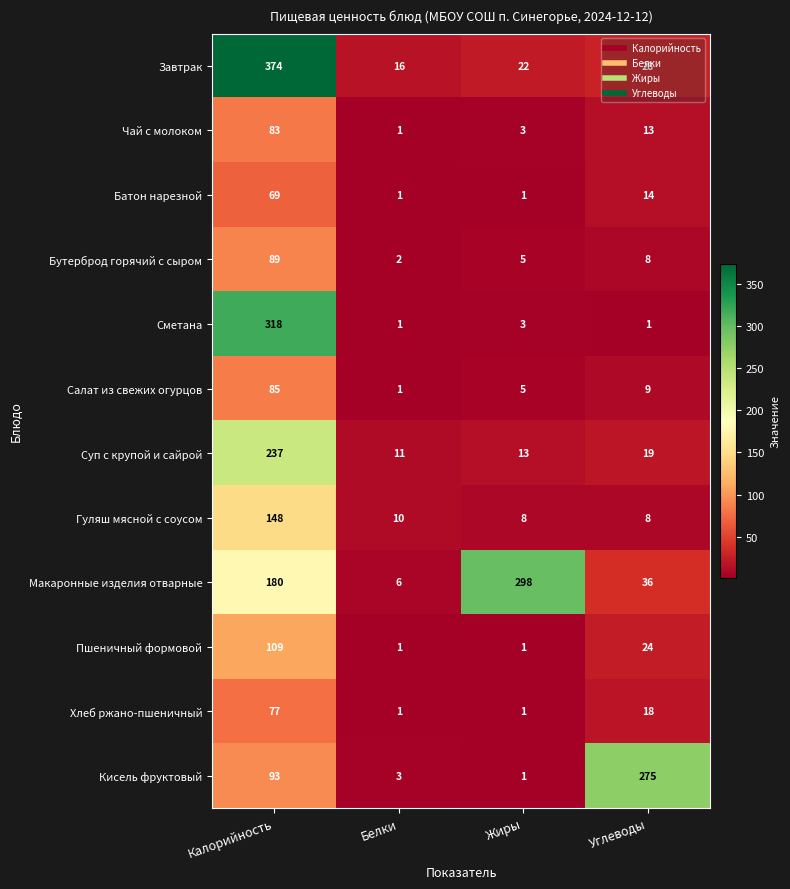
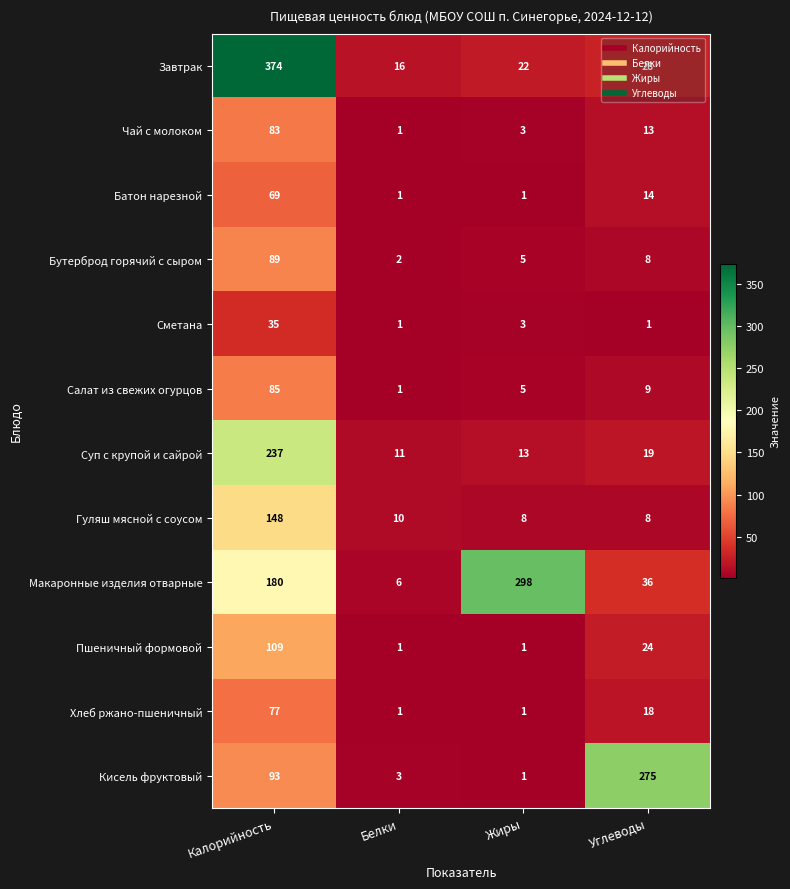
  {
    "Завтрак": {
      "Калорийность": 374,
      "Белки": 16,
      "Жиры": 22
    },
    "Чай с молоком": {
      "Калорийность": 83,
      "Белки": 1,
      "Жиры": 3,
      "Углеводы": 13
    },
    "Батон нарезной": {
      "Калорийность": 69,
      "Белки": 1,
      "Жиры": 1,
      "Углеводы": 14
    },
    "Бутерброд горячий с сыром": {
      "Калорийность": 89,
      "Белки": 2,
      "Жиры": 5,
      "Углеводы": 8
    },
    "Сметана": {
-     "Калорийность": 318,
+     "Калорийность": 35,
      "Белки": 1,
      "Жиры": 3,
      "Углеводы": 1
    },
    "Салат из свежих огурцов": {
      "Калорийность": 85,
      "Белки": 1,
      "Жиры": 5,
      "Углеводы": 9
    },
    "Суп с крупой и сайрой": {
      "Калорийность": 237,
      "Белки": 11,
      "Жиры": 13,
      "Углеводы": 19
    },
    "Гуляш мясной с соусом": {
      "Калорийность": 148,
      "Белки": 10,
      "Жиры": 8,
      "Углеводы": 8
    },
    "Макаронные изделия отварные": {
      "Калорийность": 180,
      "Белки": 6,
      "Жиры": 298,
      "Углеводы": 36
    },
    "Пшеничный формовой": {
      "Калорийность": 109,
      "Белки": 1,
      "Жиры": 1,
      "Углеводы": 24
    },
    "Хлеб ржано-пшеничный": {
      "Калорийность": 77,
      "Белки": 1,
      "Жиры": 1,
      "Углеводы": 18
    },
    "Кисель фруктовый": {
      "Калорийность": 93,
      "Белки": 3,
      "Жиры": 1,
      "Углеводы": 275
    }
  }
